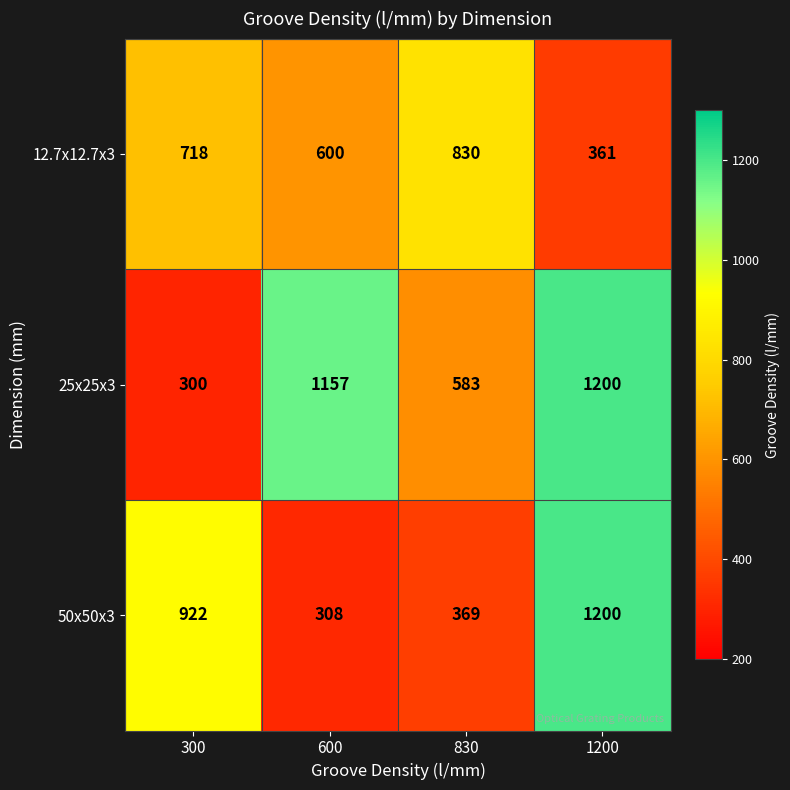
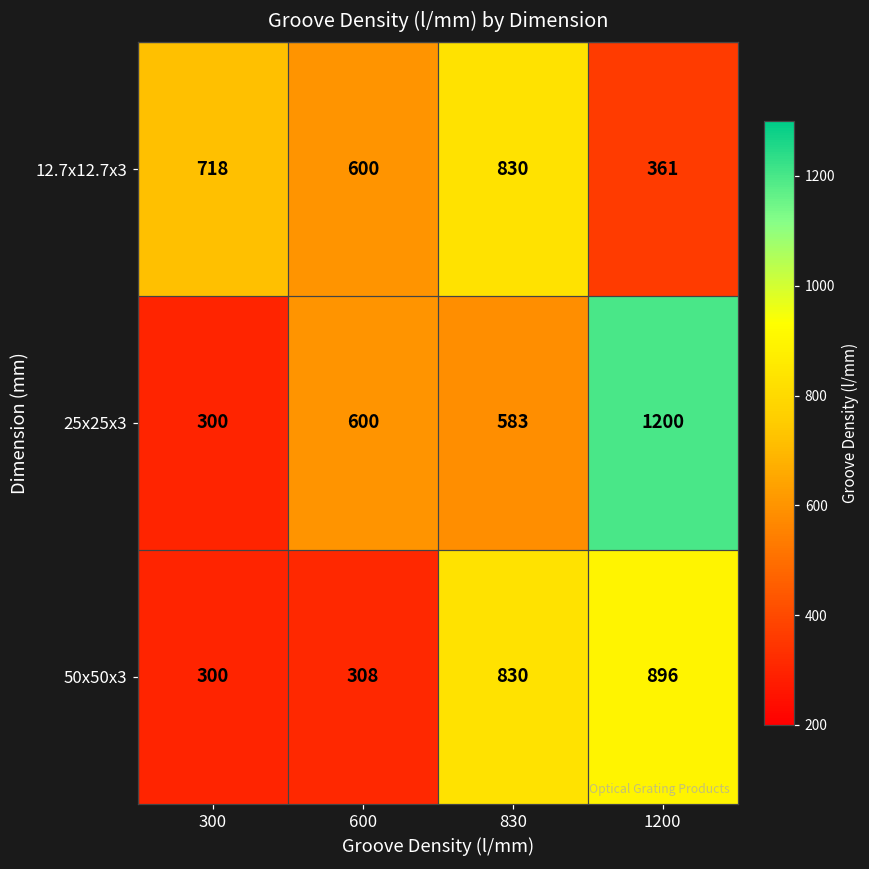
  {
    "12.7x12.7x3": {
      "300": 718,
      "600": 600,
      "830": 830,
      "1200": 361
    },
    "25x25x3": {
      "300": 300,
-     "600": 1157,
+     "600": 600,
      "830": 583,
      "1200": 1200
    },
    "50x50x3": {
-     "300": 922,
+     "300": 300,
      "600": 308,
-     "830": 369,
-     "1200": 1200
+     "830": 830,
+     "1200": 896
    }
  }
